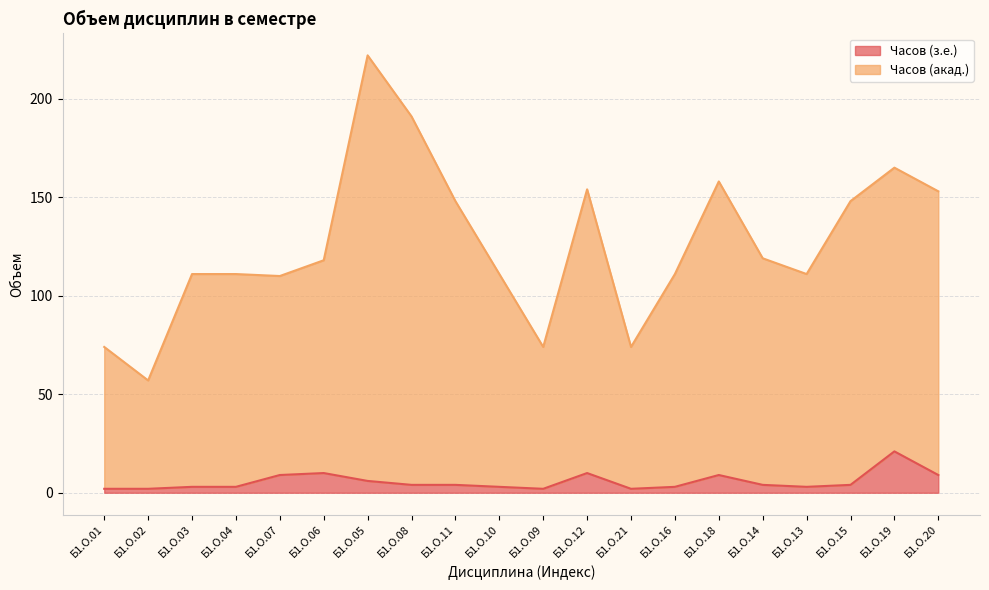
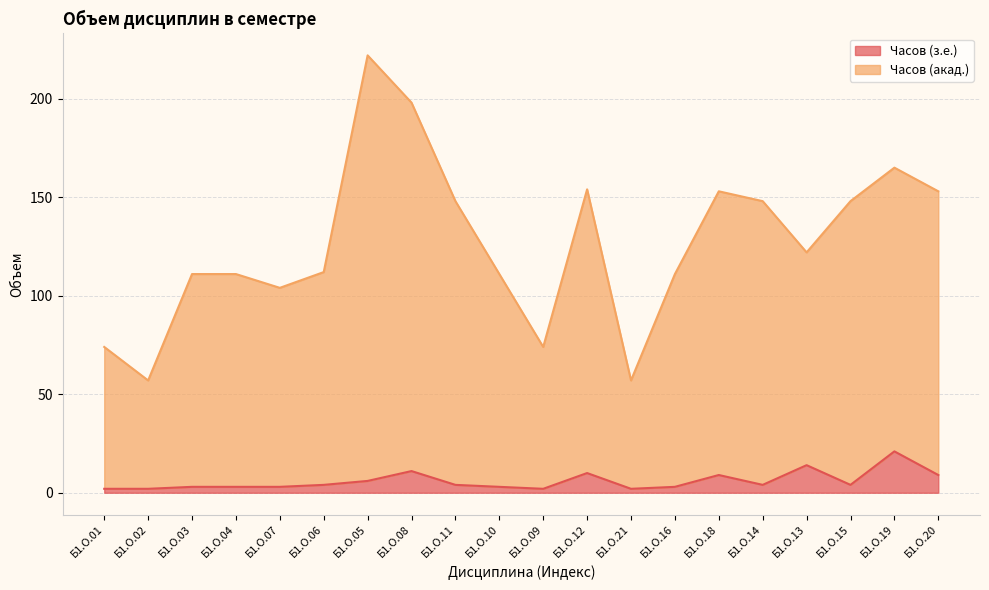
  {
    "Часов (з.е.)": {
      "Б1.О.01": 2,
      "Б1.О.02": 2,
      "Б1.О.03": 3,
      "Б1.О.04": 3,
-     "Б1.О.07": 9,
-     "Б1.О.06": 10,
+     "Б1.О.07": 3,
+     "Б1.О.06": 4,
      "Б1.О.05": 6,
-     "Б1.О.08": 4,
+     "Б1.О.08": 11,
      "Б1.О.11": 4,
      "Б1.О.10": 3,
      "Б1.О.09": 2,
      "Б1.О.12": 10,
      "Б1.О.21": 2,
      "Б1.О.16": 3,
      "Б1.О.18": 9,
      "Б1.О.14": 4,
-     "Б1.О.13": 3,
+     "Б1.О.13": 14,
      "Б1.О.15": 4,
      "Б1.О.19": 21,
      "Б1.О.20": 9
    },
    "Часов (акад.)": {
      "Б1.О.01": 72,
      "Б1.О.02": 55,
      "Б1.О.03": 108,
      "Б1.О.04": 108,
      "Б1.О.07": 101,
      "Б1.О.06": 108,
      "Б1.О.05": 216,
      "Б1.О.08": 187,
      "Б1.О.11": 144,
      "Б1.О.10": 108,
      "Б1.О.09": 72,
      "Б1.О.12": 144,
-     "Б1.О.21": 72,
+     "Б1.О.21": 55,
      "Б1.О.16": 108,
-     "Б1.О.18": 149,
-     "Б1.О.14": 115,
+     "Б1.О.18": 144,
+     "Б1.О.14": 144,
      "Б1.О.13": 108,
      "Б1.О.15": 144,
      "Б1.О.19": 144,
      "Б1.О.20": 144
    }
  }
